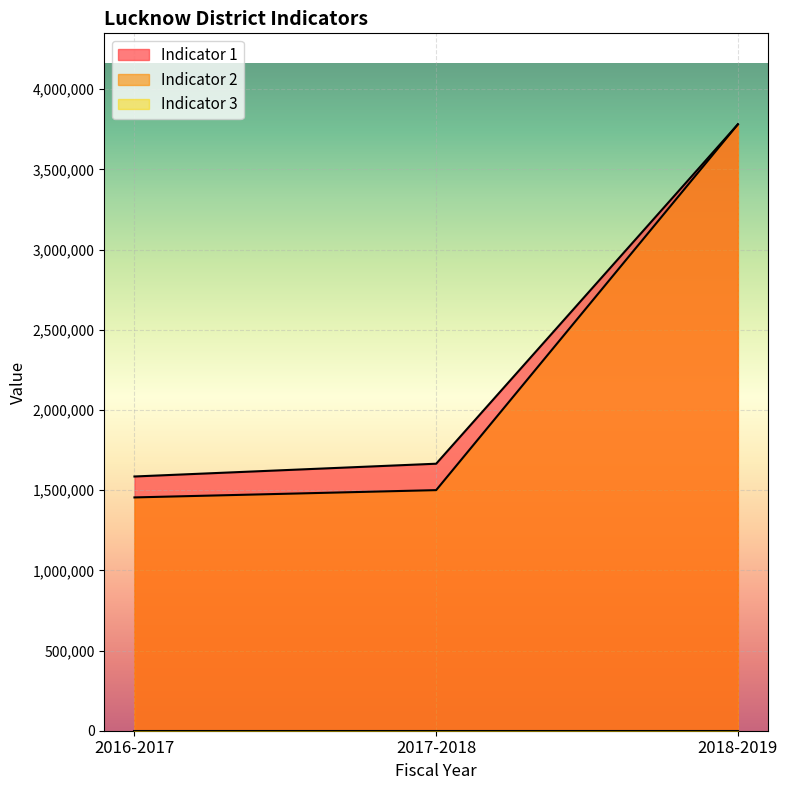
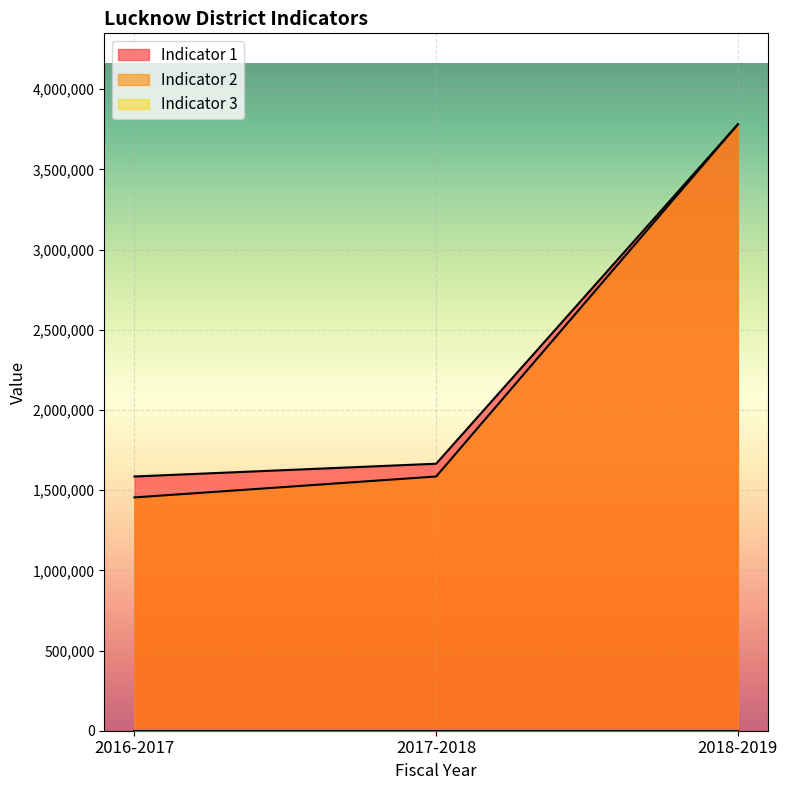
  {
    "Indicator 1": {
      "2016-2017": "1,590,000",
      "2017-2018": "1,660,000"
    },
    "Indicator 2": {
      "2016-2017": "1,450,000",
-     "2017-2018": "1,500,000"
+     "2017-2018": "1,590,000"
    },
    "Indicator 3": {
      "2016-2017": "0",
      "2017-2018": "0",
      "2018-2019": "0"
    }
  }
